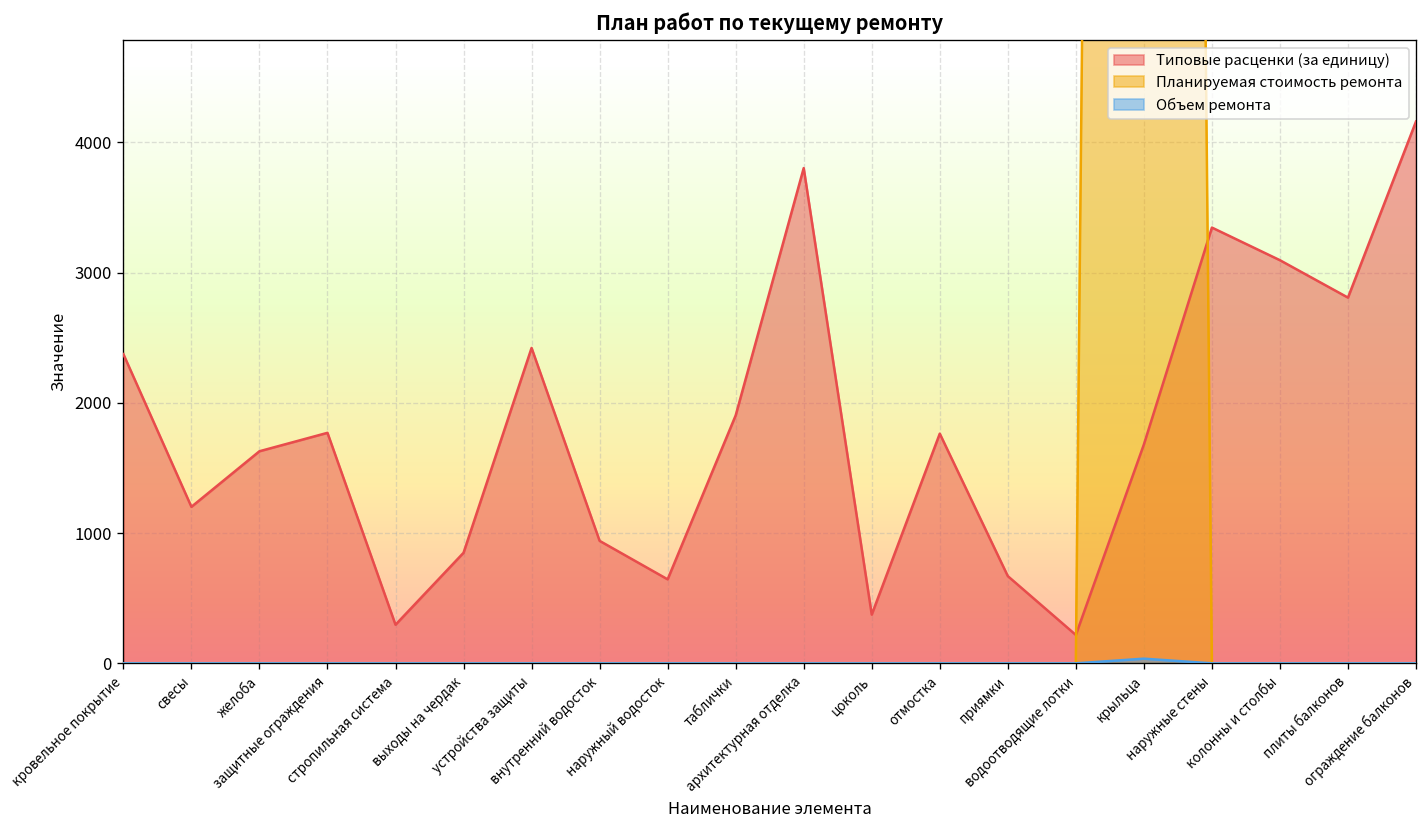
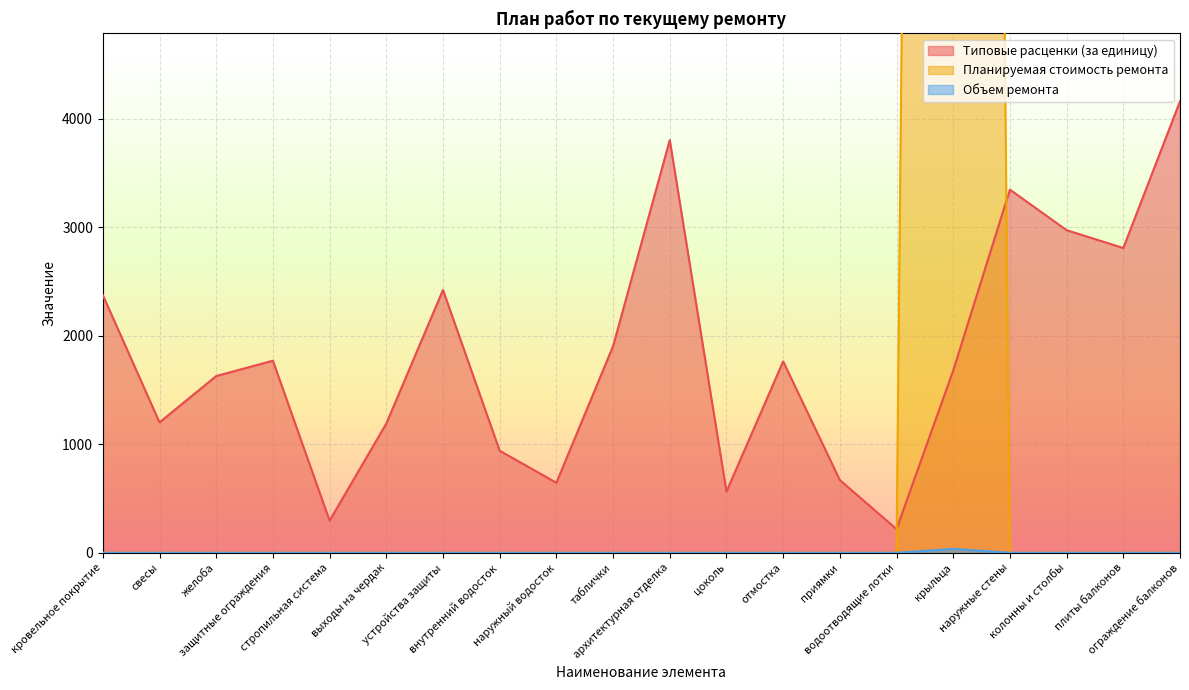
  {
    "Типовые расценки (за единицу)": {
      "кровельное покрытие": 2370,
      "свесы": 1200,
      "желоба": 1630,
      "защитные ограждения": 1770,
      "стропильная система": 300,
-     "выходы на чердак": 850,
+     "выходы на чердак": 1190,
      "устройства защиты": 2420,
      "внутренний водосток": 940,
      "наружный водосток": 640,
      "таблички": 1900,
      "архитектурная отделка": 3800,
-     "цоколь": 370,
+     "цоколь": 560,
      "отмостка": 1760,
      "приямки": 670,
      "водоотводящие лотки": 220,
      "крыльца": 1680,
      "наружные стены": 3350,
-     "колонны и столбы": 3090,
+     "колонны и столбы": 2970,
      "плиты балконов": 2810,
      "ограждение балконов": 4160
    },
    "Объем ремонта": {
      "крыльца": 40
    }
  }
